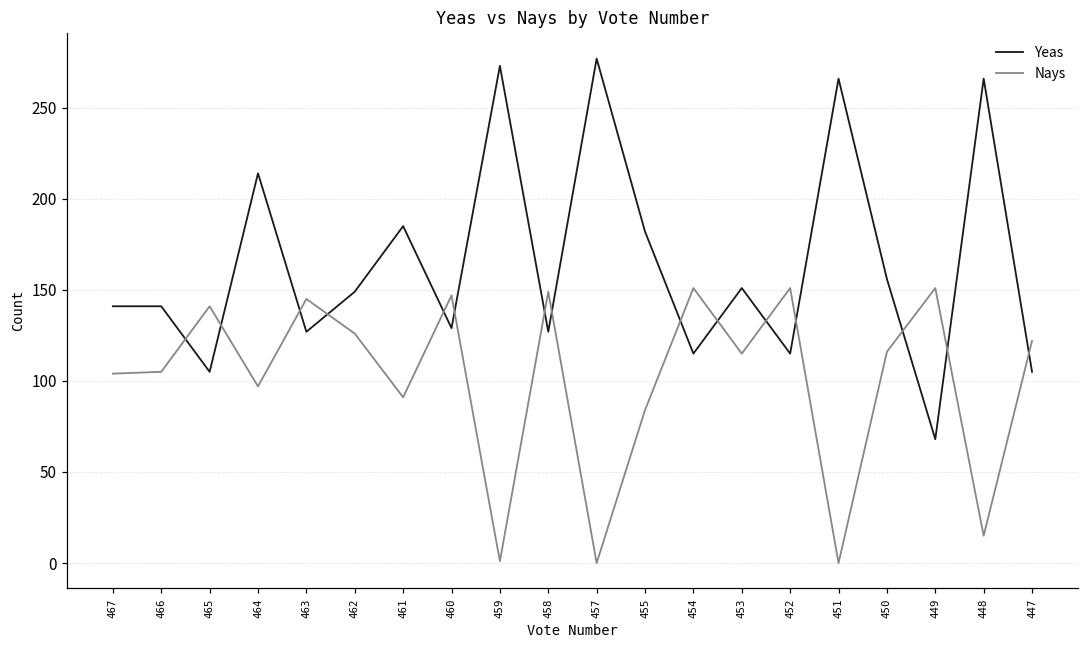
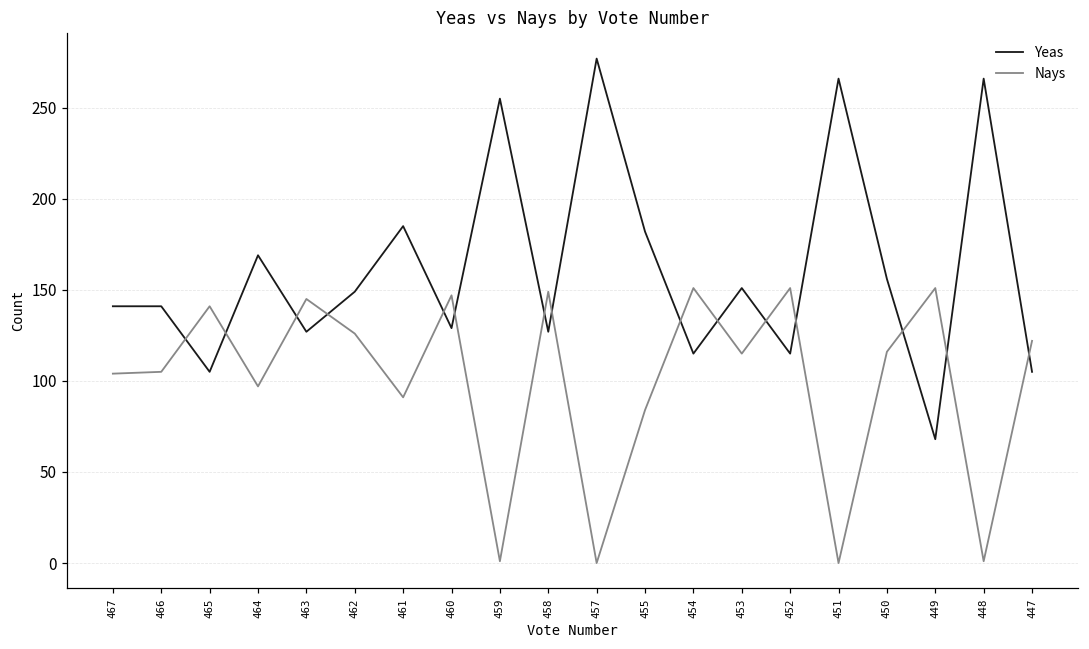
  {
    "Yeas": {
      "467": 141,
      "466": 141,
      "465": 105,
-     "464": 214,
+     "464": 169,
      "463": 127,
      "462": 149,
      "461": 185,
      "460": 129,
-     "459": 273,
+     "459": 255,
      "458": 127,
      "457": 277,
      "455": 182,
      "454": 115,
      "453": 151,
      "452": 115,
      "451": 266,
      "450": 156,
      "449": 68,
      "448": 266,
      "447": 105
    },
    "Nays": {
      "467": 104,
      "466": 105,
      "465": 141,
      "464": 97,
      "463": 145,
      "462": 126,
      "461": 91,
      "460": 147,
      "459": 1,
      "458": 149,
      "457": 0,
      "455": 84,
      "454": 151,
      "453": 115,
      "452": 151,
      "451": 0,
      "450": 116,
      "449": 151,
-     "448": 15,
+     "448": 1,
      "447": 122
    }
  }
